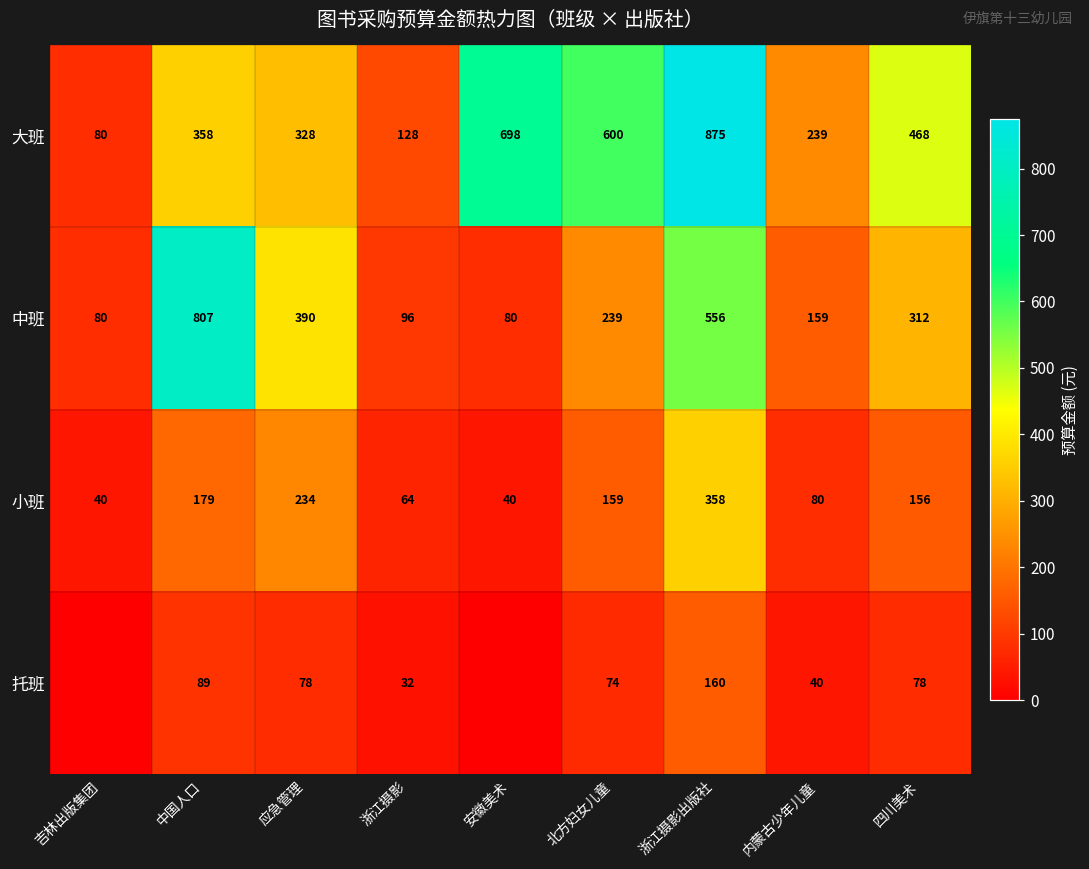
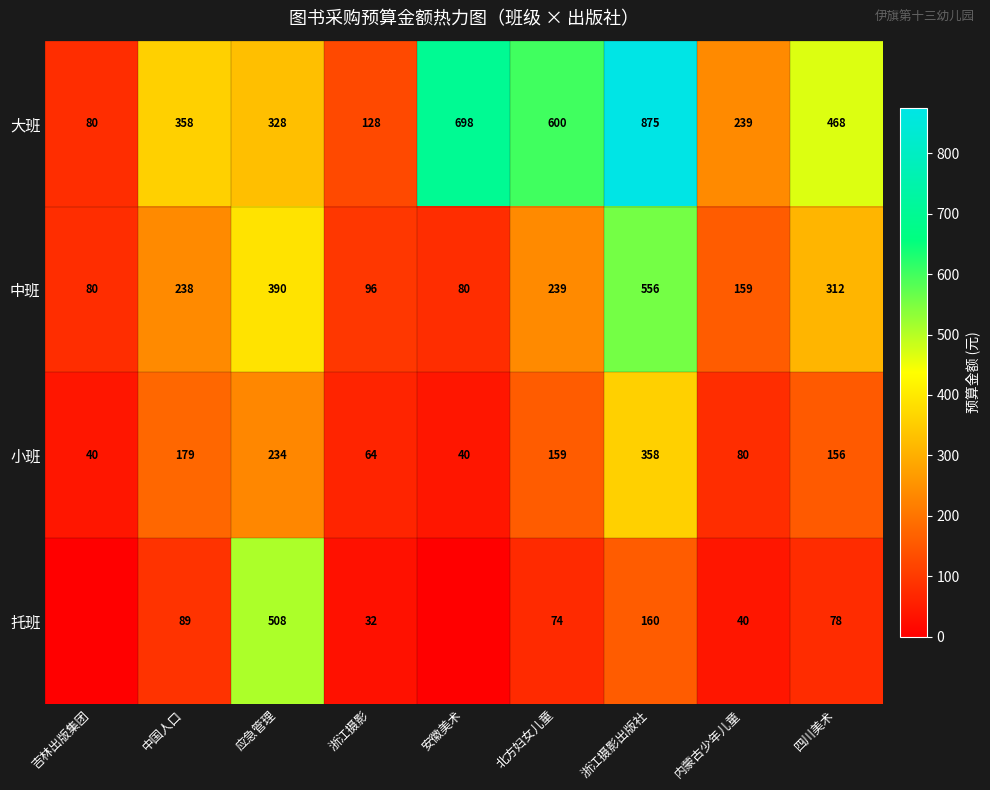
  {
    "大班": {
      "吉林出版集团": 80,
      "中国人口": 358,
      "应急管理": 328,
      "浙江摄影": 128,
      "安徽美术": 698,
      "北方妇女儿童": 600,
      "浙江摄影出版社": 875,
      "内蒙古少年儿童": 239,
      "四川美术": 468
    },
    "中班": {
      "吉林出版集团": 80,
-     "中国人口": 807,
+     "中国人口": 238,
      "应急管理": 390,
      "浙江摄影": 96,
      "安徽美术": 80,
      "北方妇女儿童": 239,
      "浙江摄影出版社": 556,
      "内蒙古少年儿童": 159,
      "四川美术": 312
    },
    "小班": {
      "吉林出版集团": 40,
      "中国人口": 179,
      "应急管理": 234,
      "浙江摄影": 64,
      "安徽美术": 40,
      "北方妇女儿童": 159,
      "浙江摄影出版社": 358,
      "内蒙古少年儿童": 80,
      "四川美术": 156
    },
    "托班": {
      "中国人口": 89,
-     "应急管理": 78,
+     "应急管理": 508,
      "浙江摄影": 32,
      "北方妇女儿童": 74,
      "浙江摄影出版社": 160,
      "内蒙古少年儿童": 40,
      "四川美术": 78
    }
  }
